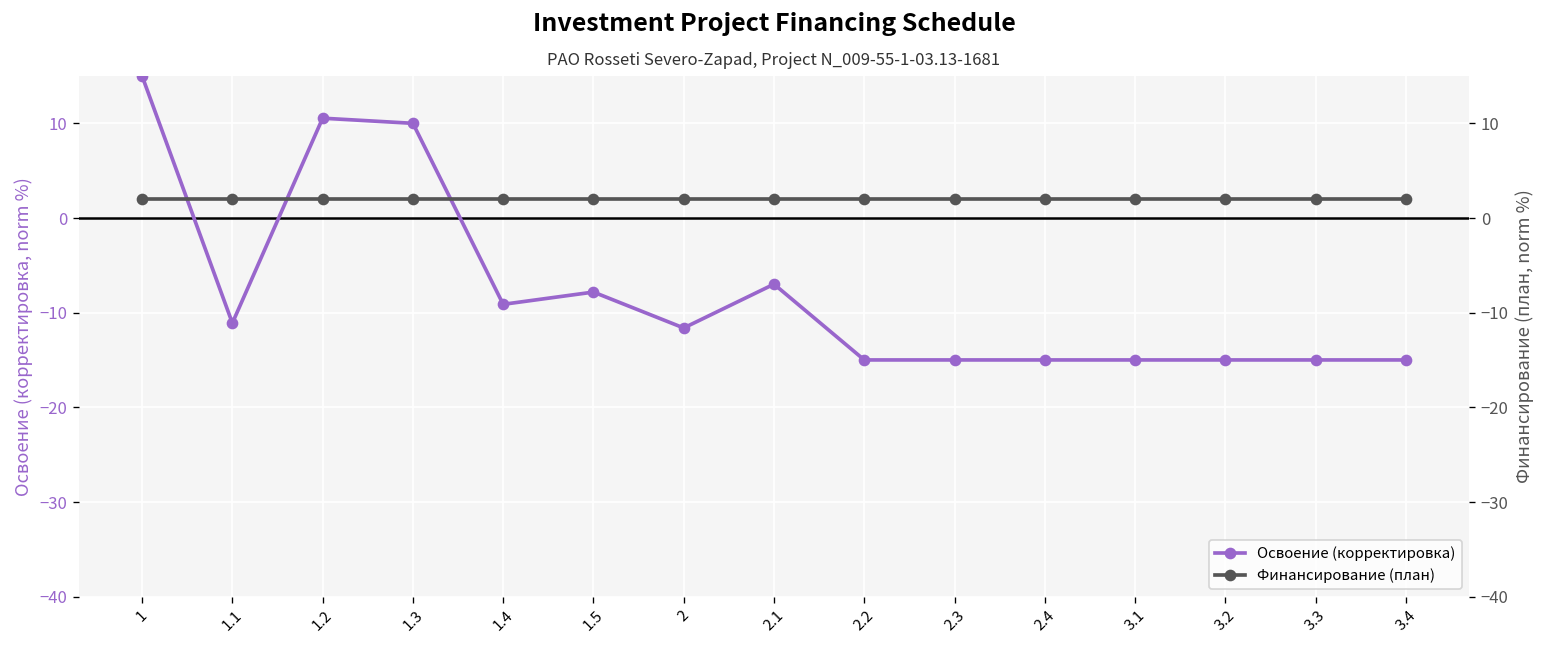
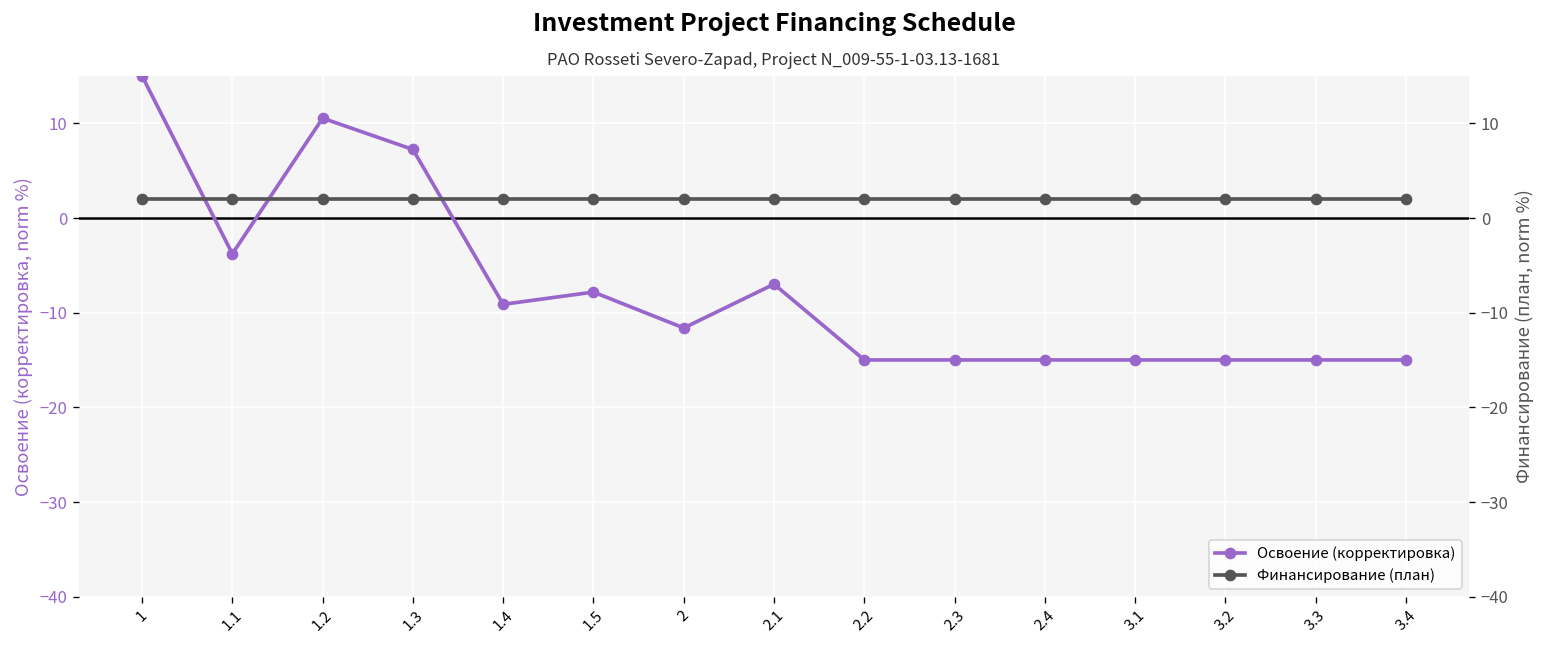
  {
    "Освоение (корректировка)": {
      "1": 15,
-     "1.1": -11,
+     "1.1": -4,
      "1.2": 11,
-     "1.3": 10,
+     "1.3": 7,
      "1.4": -9,
      "1.5": -8,
      "2": -12,
      "2.1": -7,
      "2.2": -15,
      "2.3": -15,
      "2.4": -15,
      "3.1": -15,
      "3.2": -15,
      "3.3": -15,
      "3.4": -15
    },
    "Финансирование (план)": {
      "1": 2,
      "1.1": 2,
      "1.2": 2,
      "1.3": 2,
      "1.4": 2,
      "1.5": 2,
      "2": 2,
      "2.1": 2,
      "2.2": 2,
      "2.3": 2,
      "2.4": 2,
      "3.1": 2,
      "3.2": 2,
      "3.3": 2,
      "3.4": 2
    }
  }
